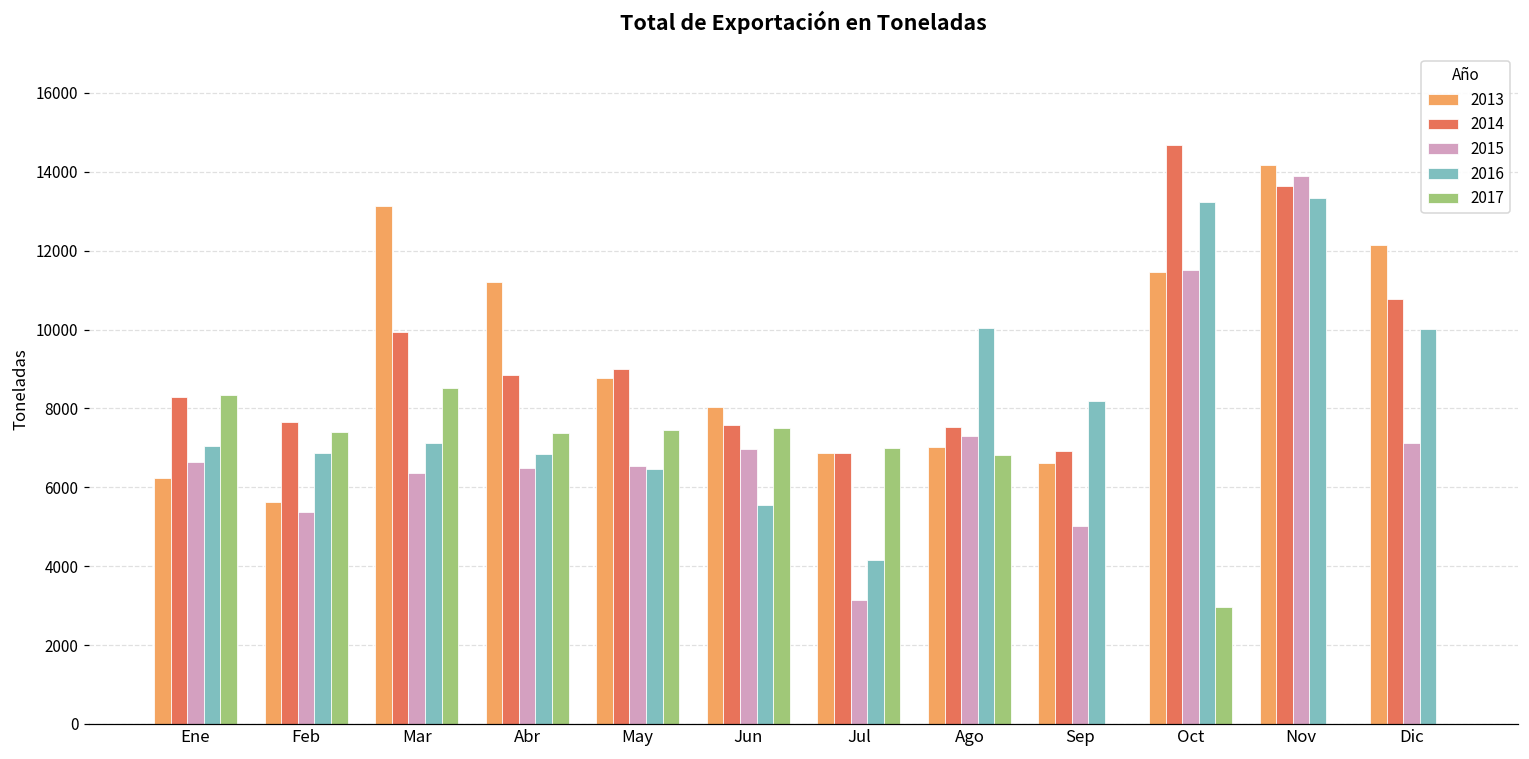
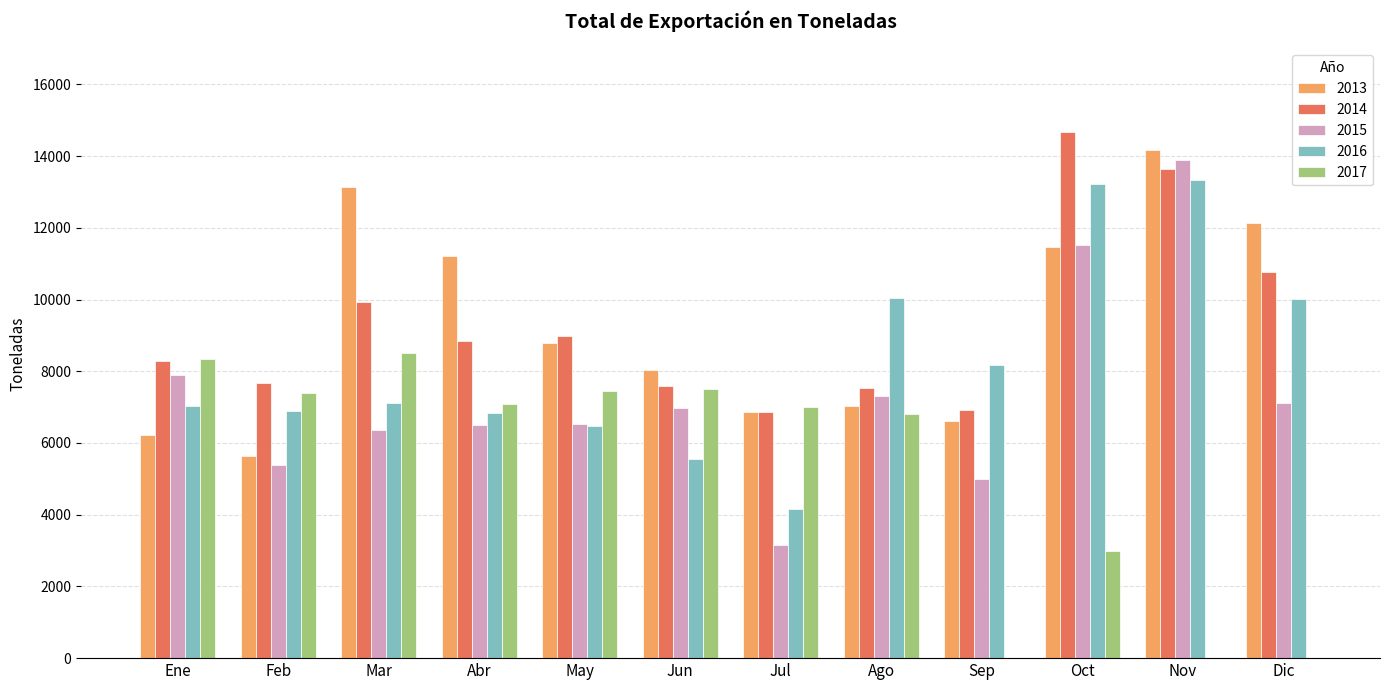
  {
    "2015": {
-     "Ene": 6600,
+     "Ene": 7900,
      "Feb": 5400,
      "Mar": 6400,
      "Abr": 6500,
      "May": 6500,
      "Jun": 7000,
      "Jul": 3100,
      "Ago": 7300,
      "Sep": 5000,
      "Oct": 11500,
      "Nov": 13900,
      "Dic": 7100
    },
    "2016": {
      "Ene": 7000,
      "Feb": 6900,
      "Mar": 7100,
      "Abr": 6800,
      "May": 6500,
      "Jun": 5600,
      "Jul": 4200,
      "Ago": 10000,
      "Sep": 8200,
      "Oct": 13200,
      "Nov": 13300,
      "Dic": 10000
    },
    "2017": {
      "Ene": 8300,
      "Feb": 7400,
      "Mar": 8500,
-     "Abr": 7400,
+     "Abr": 7100,
      "May": 7500,
      "Jun": 7500,
      "Jul": 7000,
      "Ago": 6800,
      "Sep": 0,
      "Oct": 3000,
      "Nov": 0,
      "Dic": 0
    }
  }
